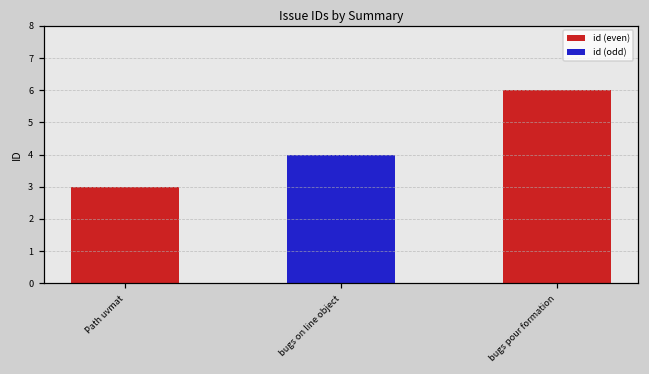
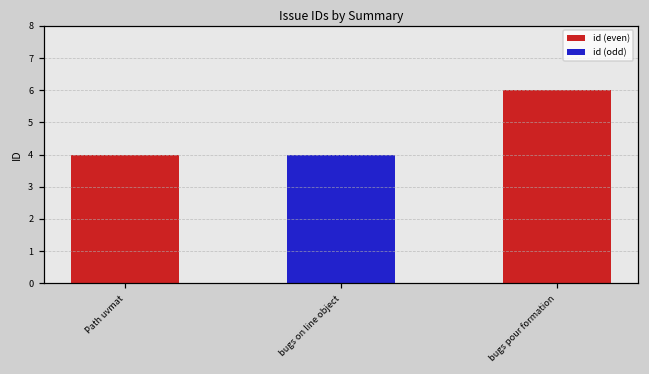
  {
-   "Path uvmat": 3,
+   "Path uvmat": 4,
    "bugs on line object": 4,
    "bugs pour formation": 6
  }
